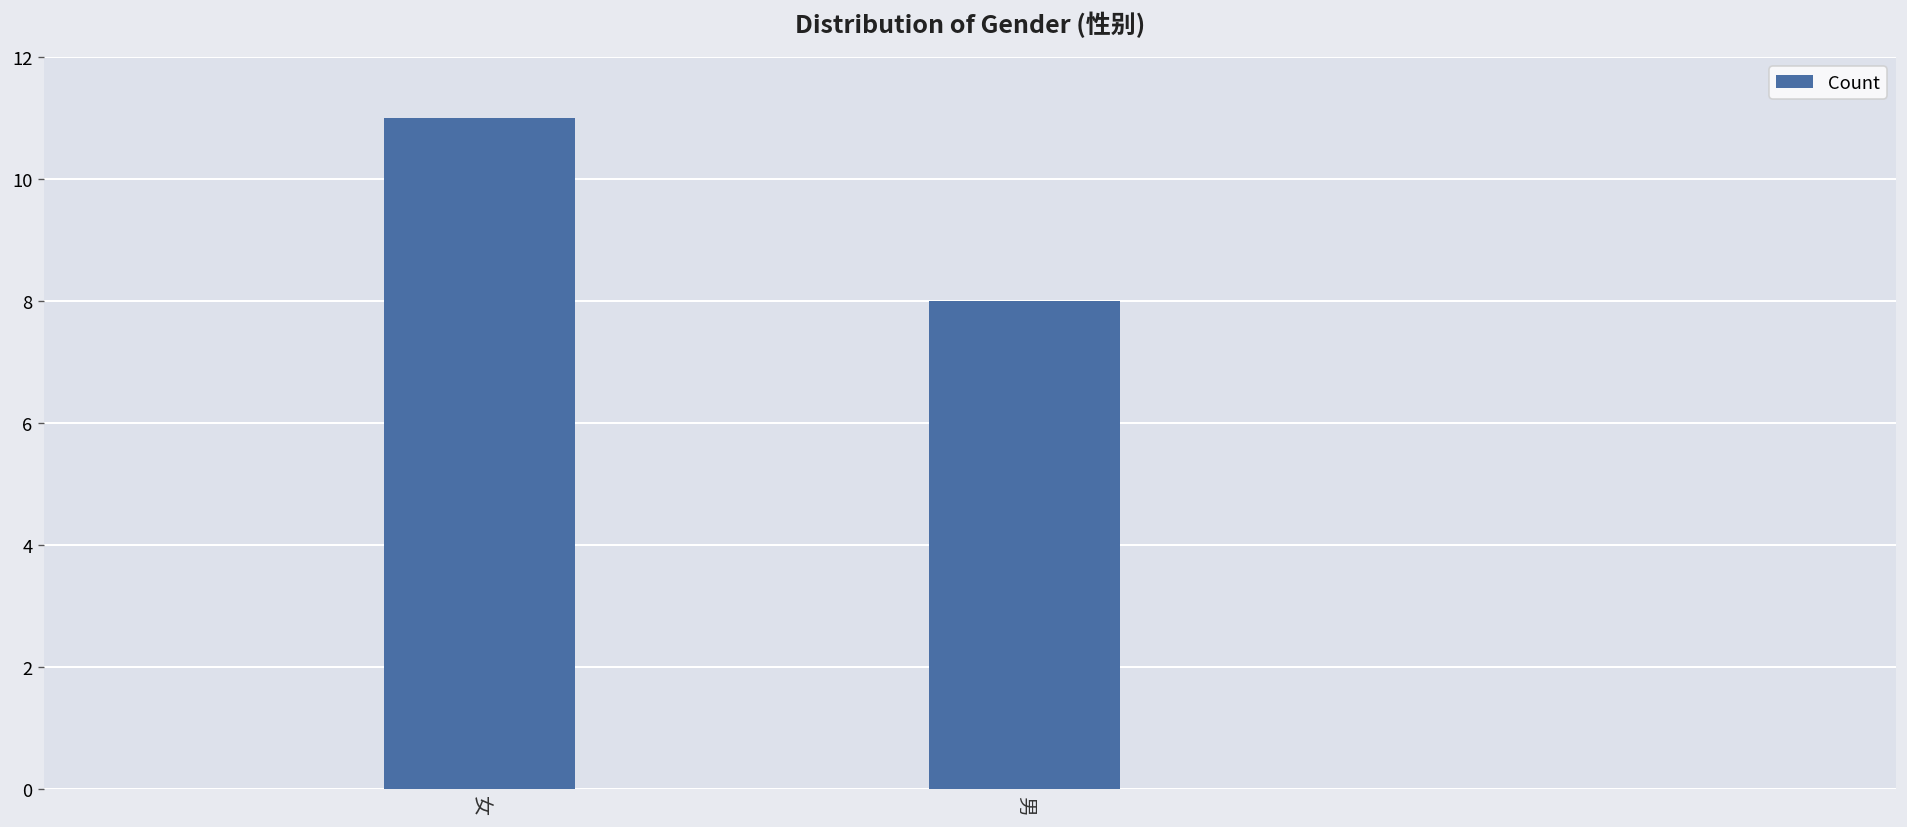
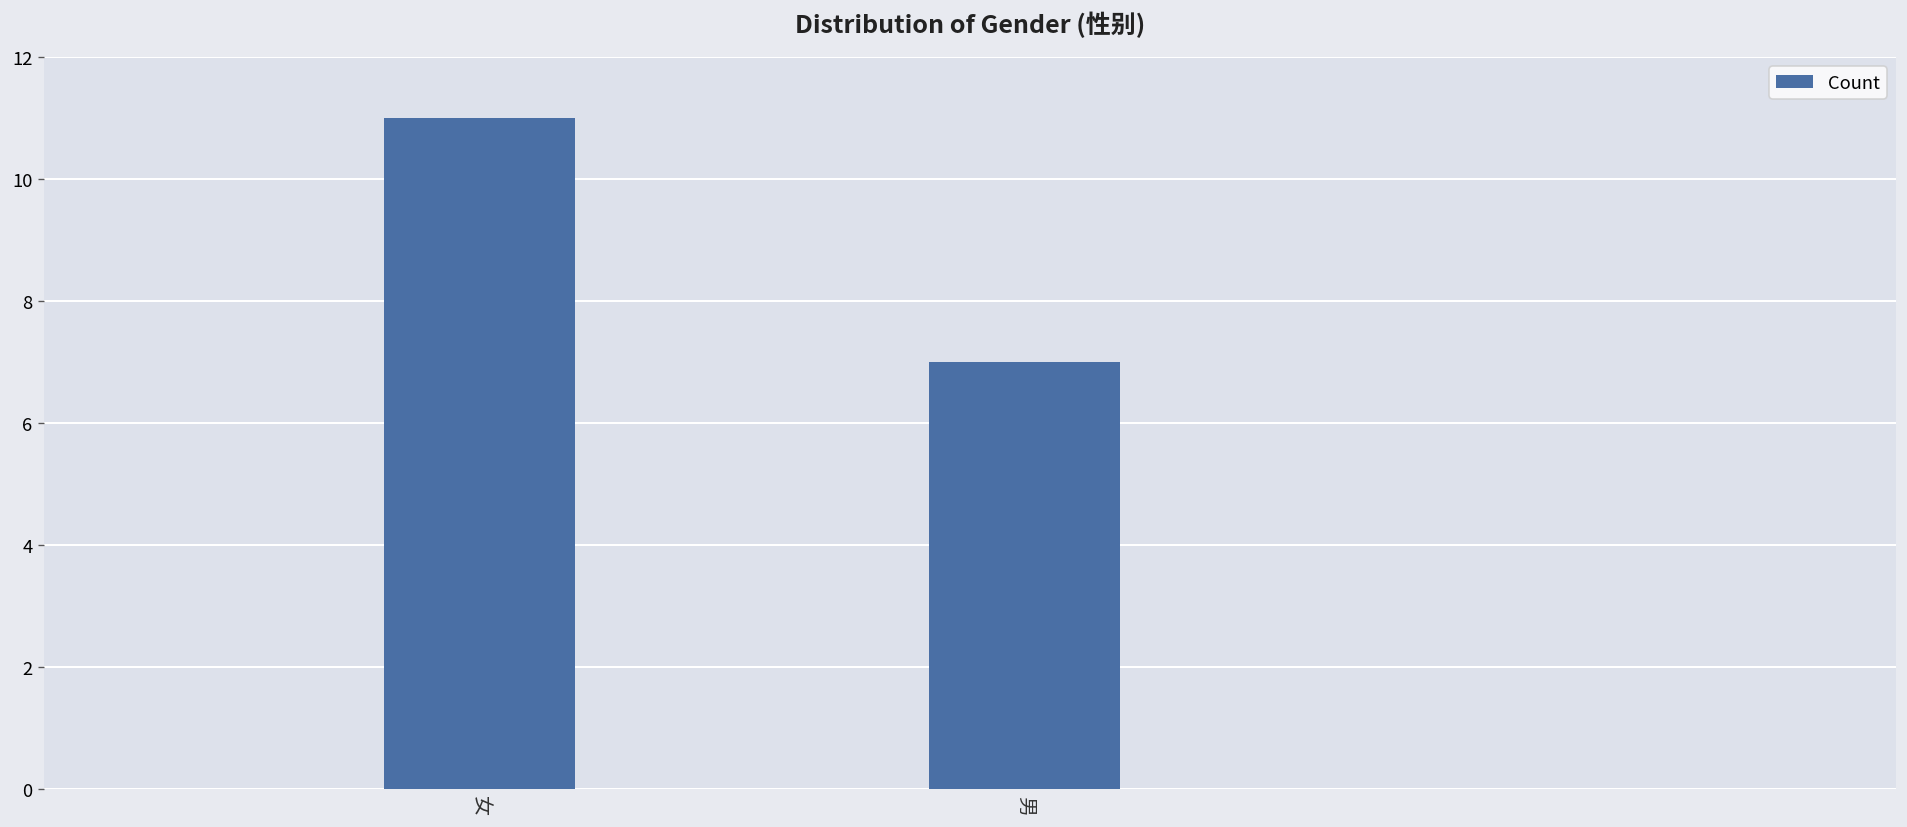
  {
    "女": 11,
-   "男": 8
+   "男": 7
  }
